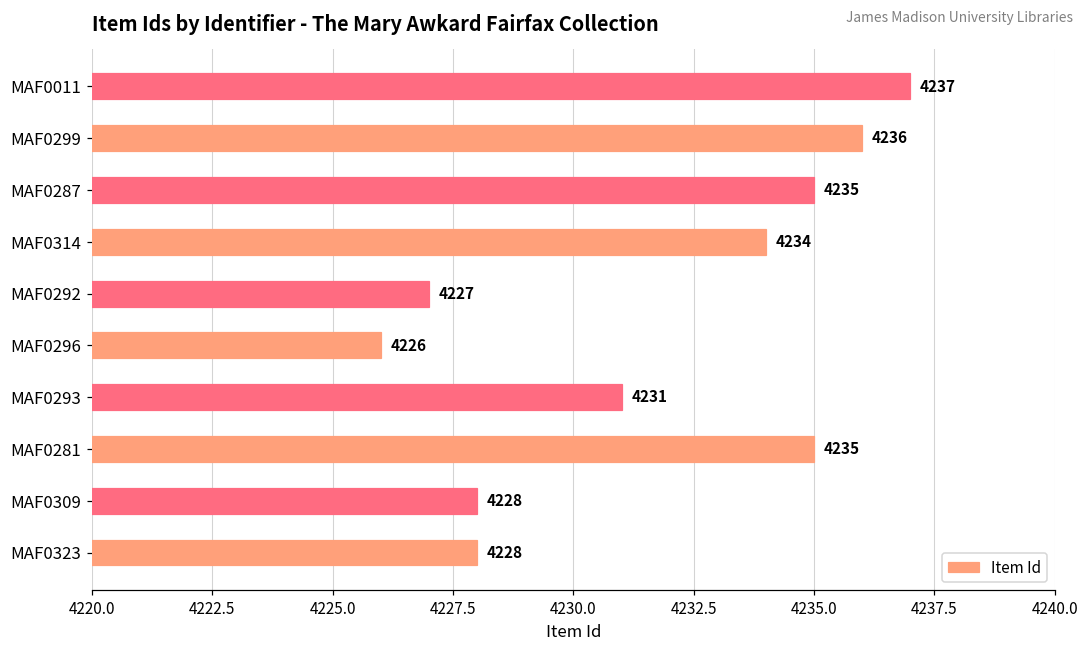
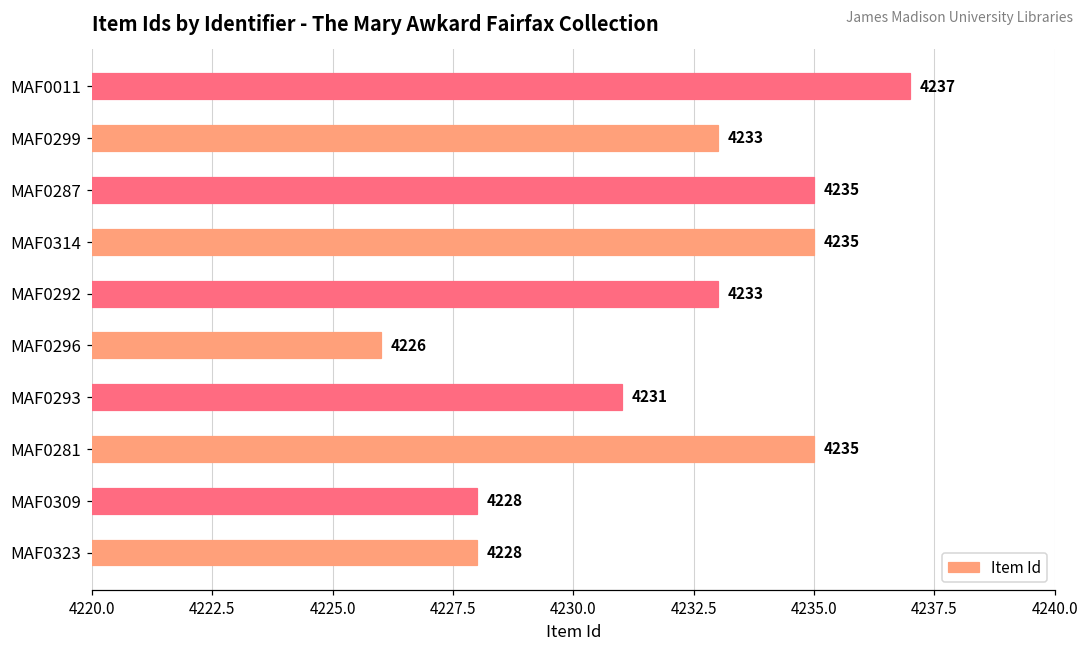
  {
    "MAF0011": 4237,
-   "MAF0299": 4236,
+   "MAF0299": 4233,
    "MAF0287": 4235,
-   "MAF0314": 4234,
-   "MAF0292": 4227,
+   "MAF0314": 4235,
+   "MAF0292": 4233,
    "MAF0296": 4226,
    "MAF0293": 4231,
    "MAF0281": 4235,
    "MAF0309": 4228,
    "MAF0323": 4228
  }
